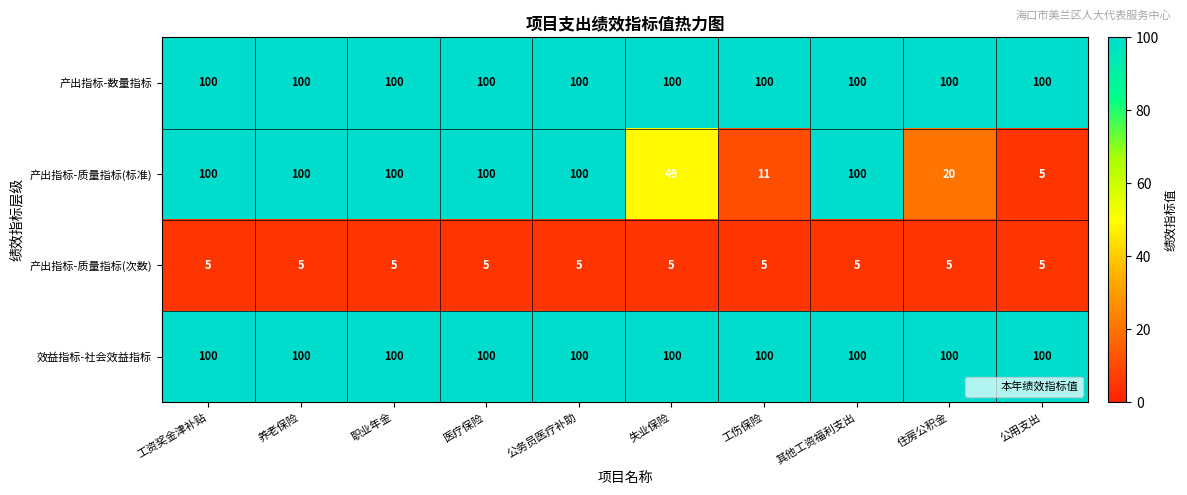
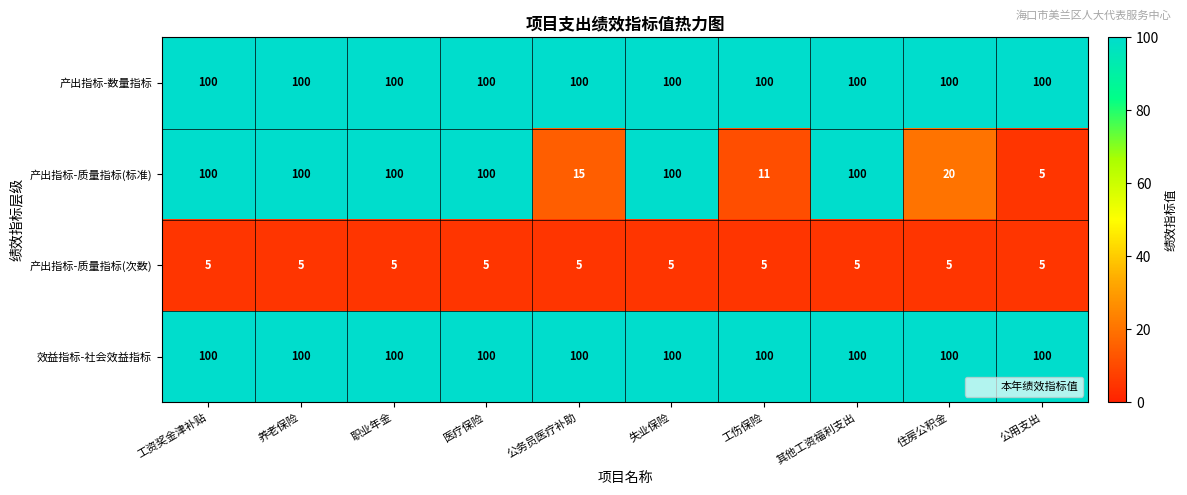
  {
    "产出指标-数量指标": {
      "工资奖金津补贴": 100,
      "养老保险": 100,
      "职业年金": 100,
      "医疗保险": 100,
      "公务员医疗补助": 100,
      "失业保险": 100,
      "工伤保险": 100,
      "其他工资福利支出": 100,
      "住房公积金": 100,
      "公用支出": 100
    },
    "产出指标-质量指标(标准)": {
      "工资奖金津补贴": 100,
      "养老保险": 100,
      "职业年金": 100,
      "医疗保险": 100,
-     "公务员医疗补助": 100,
-     "失业保险": 49,
+     "公务员医疗补助": 15,
+     "失业保险": 100,
      "工伤保险": 11,
      "其他工资福利支出": 100,
      "住房公积金": 20,
      "公用支出": 5
    },
    "产出指标-质量指标(次数)": {
      "工资奖金津补贴": 5,
      "养老保险": 5,
      "职业年金": 5,
      "医疗保险": 5,
      "公务员医疗补助": 5,
      "失业保险": 5,
      "工伤保险": 5,
      "其他工资福利支出": 5,
      "住房公积金": 5,
      "公用支出": 5
    },
    "效益指标-社会效益指标": {
      "工资奖金津补贴": 100,
      "养老保险": 100,
      "职业年金": 100,
      "医疗保险": 100,
      "公务员医疗补助": 100,
      "失业保险": 100,
      "工伤保险": 100,
      "其他工资福利支出": 100,
      "住房公积金": 100,
      "公用支出": 100
    }
  }
